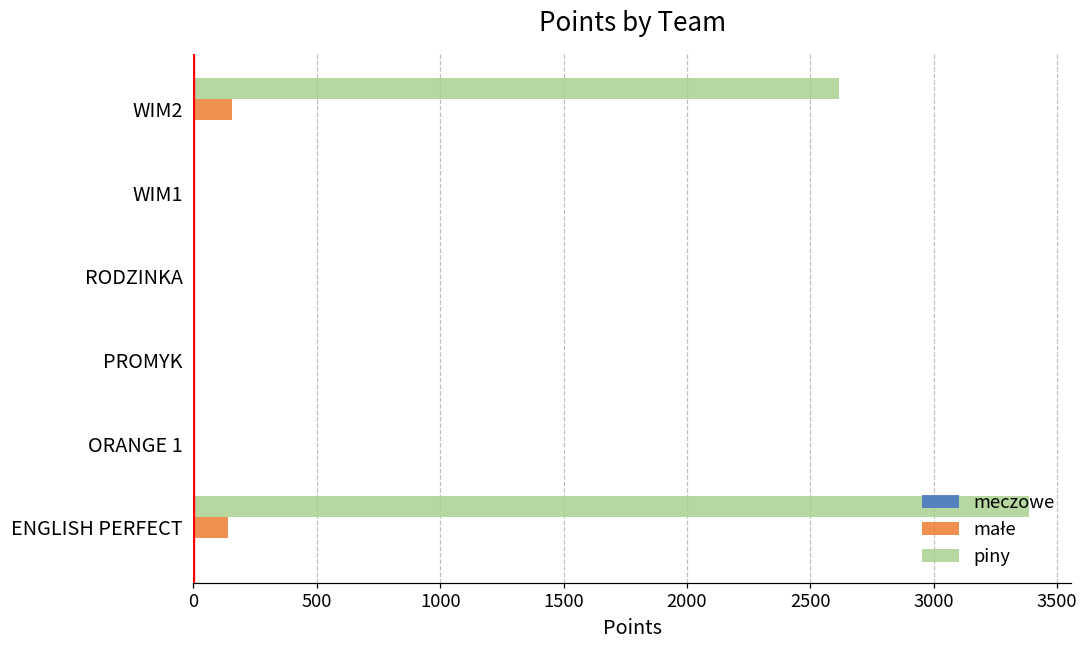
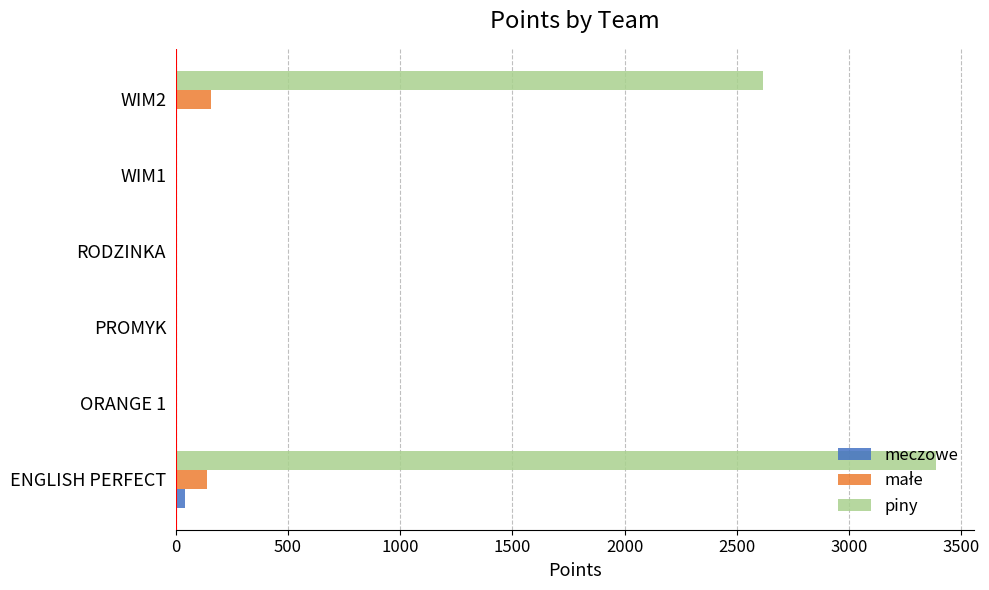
  {
    "meczowe": {
      "WIM2": 0,
      "WIM1": 0,
      "RODZINKA": 0,
      "PROMYK": 0,
      "ORANGE 1": 0,
-     "ENGLISH PERFECT": 0
+     "ENGLISH PERFECT": 40
    },
    "małe": {
      "WIM2": 160,
      "WIM1": 0,
      "RODZINKA": 0,
      "PROMYK": 0,
      "ORANGE 1": 0,
      "ENGLISH PERFECT": 140
    },
    "piny": {
      "WIM2": 2620,
      "WIM1": 0,
      "RODZINKA": 0,
      "PROMYK": 0,
      "ORANGE 1": 0,
      "ENGLISH PERFECT": 3390
    }
  }
